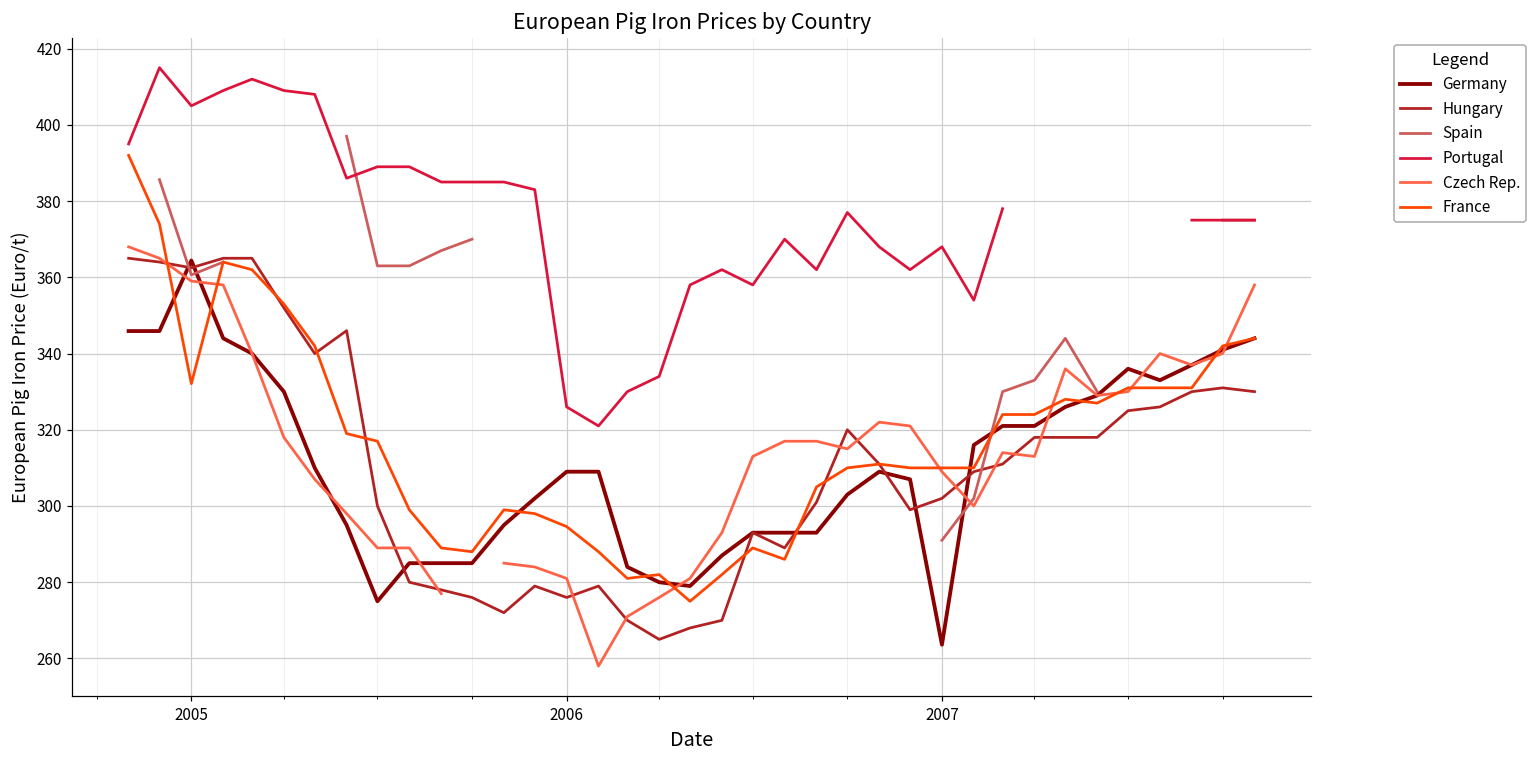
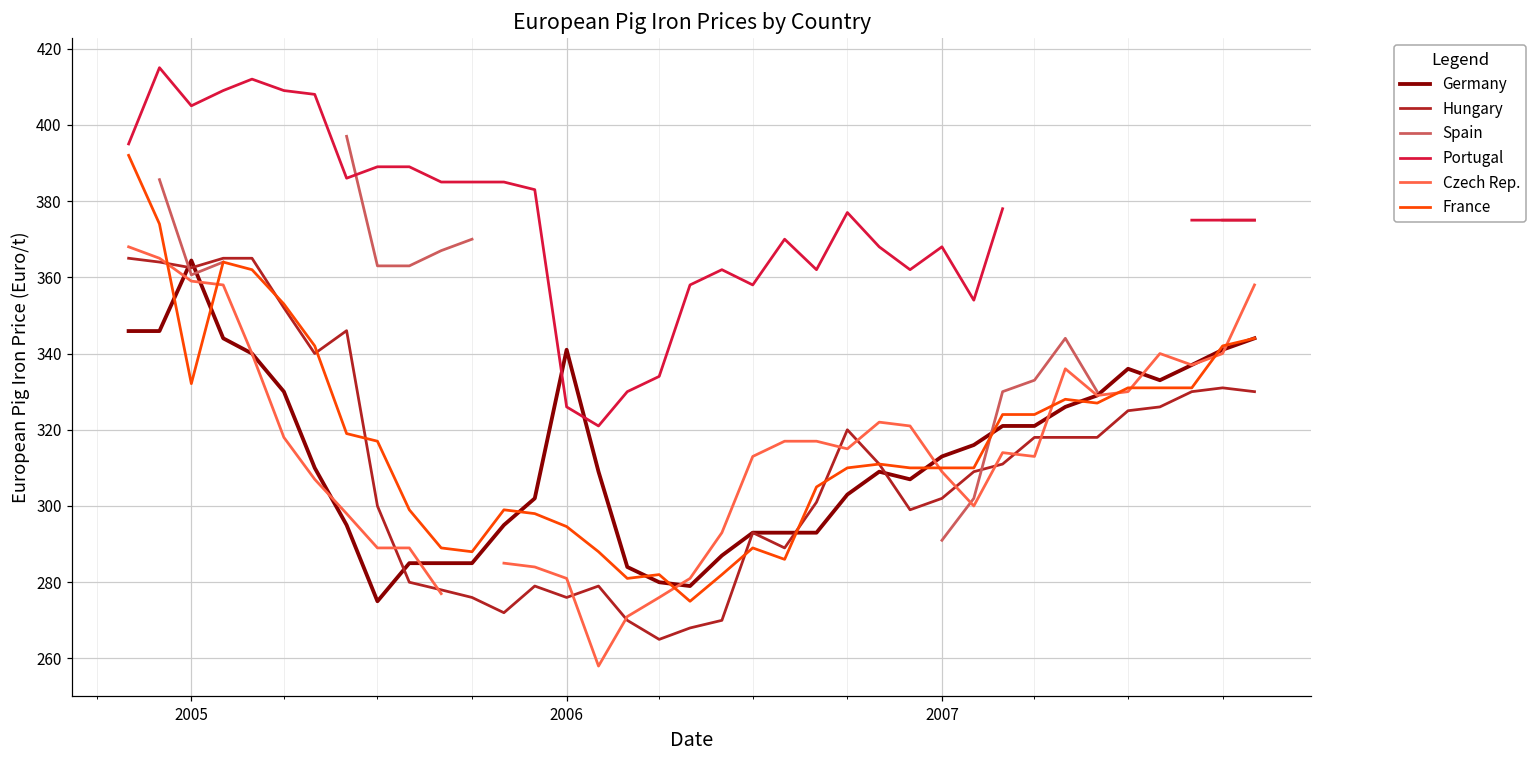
  {
    "Germany": {
      "2005": 364,
-     "2006": 309,
-     "2007": 264
+     "2006": 341,
+     "2007": 313
    },
    "France": {
      "2005": 332,
      "2006": 295,
      "2007": 310
    }
  }
